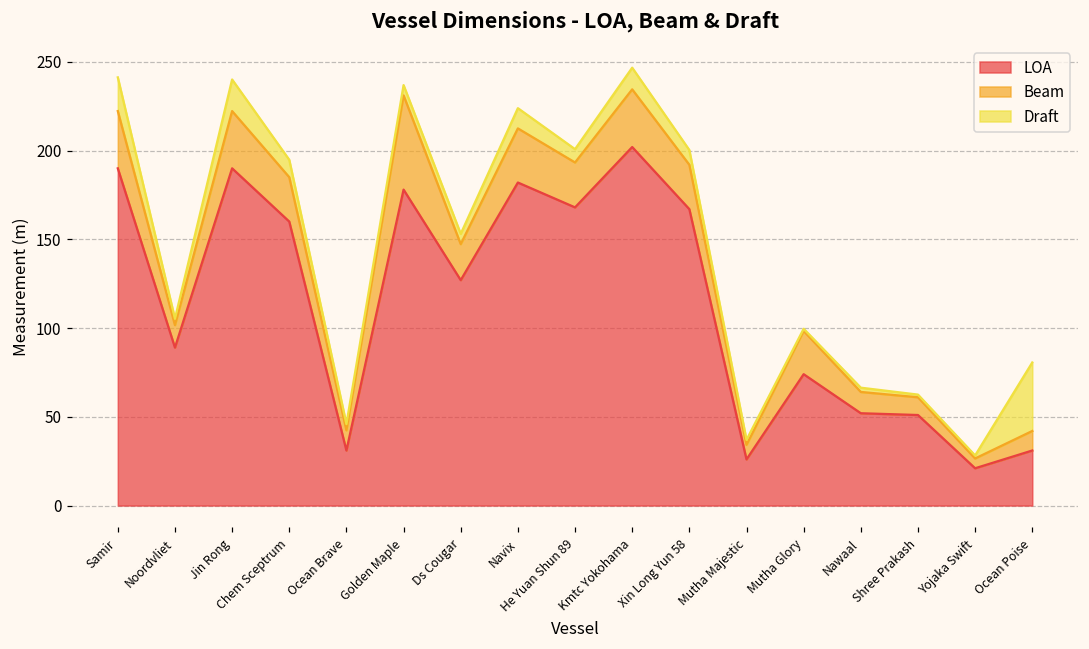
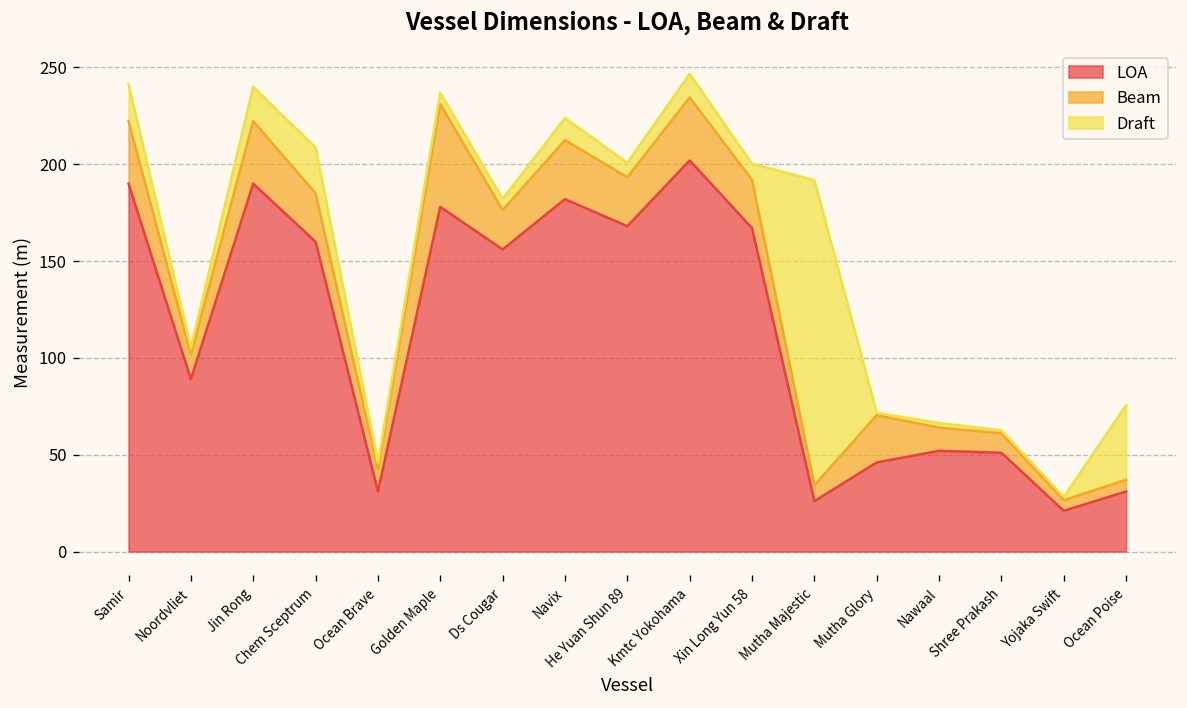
  {
    "LOA": {
      "Samir": 190,
      "Noordvliet": 89,
      "Jin Rong": 190,
      "Chem Sceptrum": 160,
      "Ocean Brave": 31,
      "Golden Maple": 178,
-     "Ds Cougar": 127,
+     "Ds Cougar": 156,
      "Navix": 182,
      "He Yuan Shun 89": 168,
      "Kmtc Yokohama": 202,
      "Xin Long Yun 58": 167,
      "Mutha Majestic": 26,
-     "Mutha Glory": 74,
+     "Mutha Glory": 46,
      "Nawaal": 52,
      "Shree Prakash": 51,
      "Yojaka Swift": 21,
      "Ocean Poise": 31
    },
    "Beam": {
      "Samir": 32,
      "Noordvliet": 13,
      "Jin Rong": 32,
      "Chem Sceptrum": 25,
      "Ocean Brave": 11,
      "Golden Maple": 53,
      "Ds Cougar": 20,
      "Navix": 31,
      "He Yuan Shun 89": 25,
      "Kmtc Yokohama": 33,
      "Xin Long Yun 58": 25,
      "Mutha Majestic": 8,
      "Nawaal": 12,
      "Yojaka Swift": 6,
-     "Ocean Poise": 11
+     "Ocean Poise": 6
    },
    "Draft": {
      "Samir": 19,
      "Noordvliet": 4,
      "Jin Rong": 18,
-     "Chem Sceptrum": 10,
+     "Chem Sceptrum": 24,
      "Ocean Brave": 4,
      "Golden Maple": 6,
      "Ds Cougar": 6,
      "Navix": 11,
      "He Yuan Shun 89": 8,
      "Kmtc Yokohama": 12,
      "Xin Long Yun 58": 8,
-     "Mutha Majestic": 3,
+     "Mutha Majestic": 158,
      "Nawaal": 2,
      "Yojaka Swift": 2,
      "Ocean Poise": 39
    }
  }
